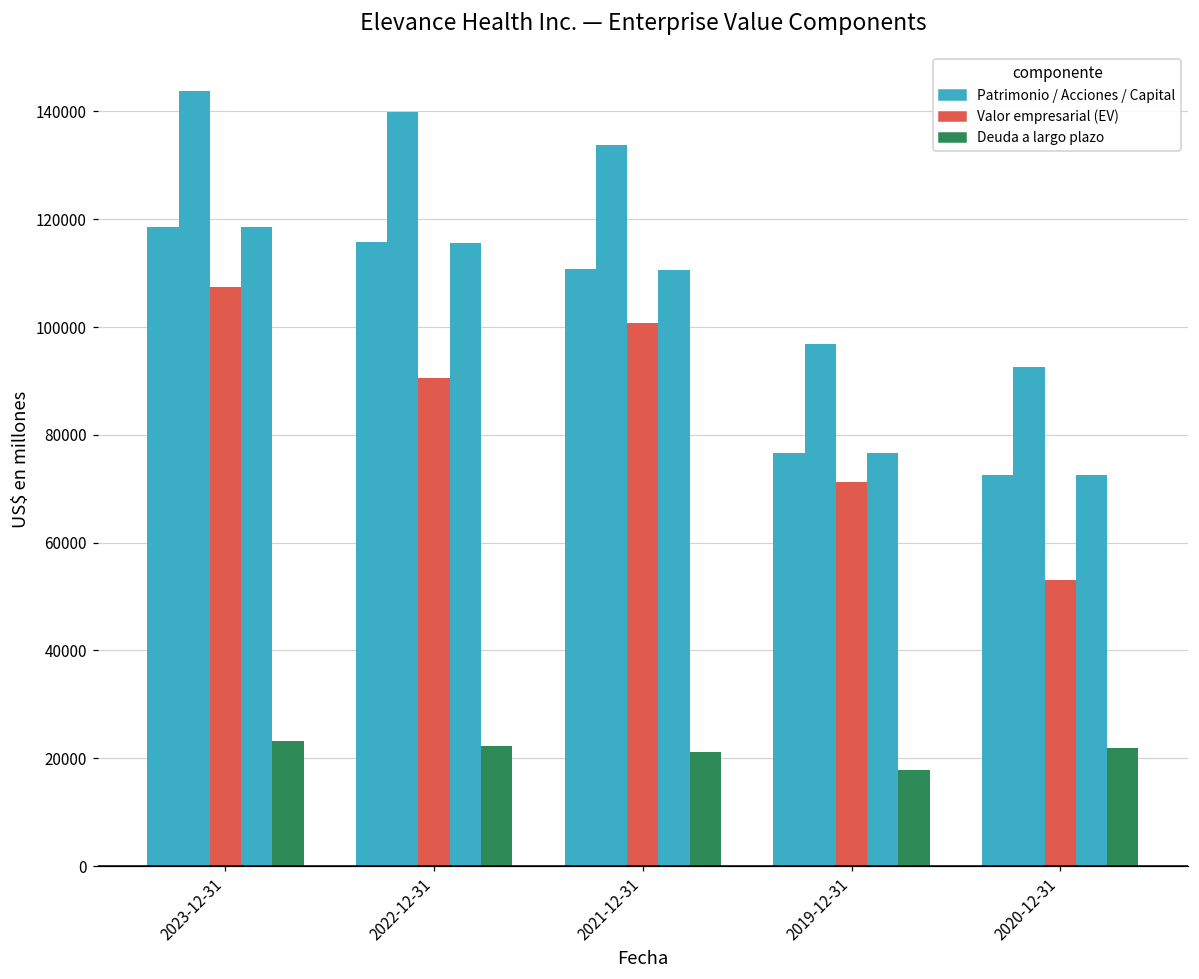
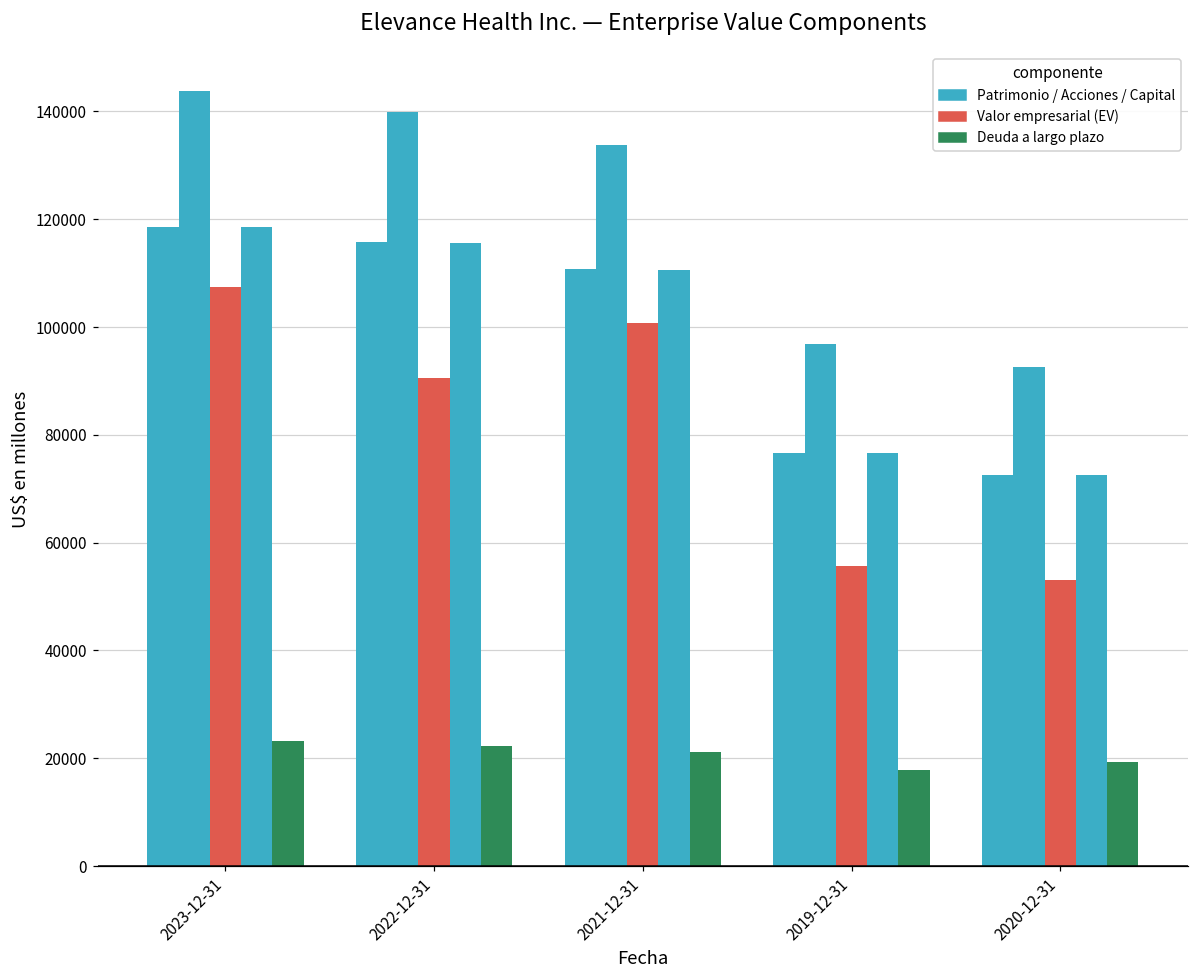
  {
    "Valor empresarial (EV)": {
      "2023-12-31": 107000,
      "2022-12-31": 91000,
      "2021-12-31": 101000,
-     "2019-12-31": 71000,
+     "2019-12-31": 56000,
      "2020-12-31": 53000
    },
    "Deuda a largo plazo": {
      "2023-12-31": 23000,
      "2022-12-31": 22000,
      "2021-12-31": 21000,
      "2019-12-31": 18000,
-     "2020-12-31": 22000
+     "2020-12-31": 19000
    }
  }
